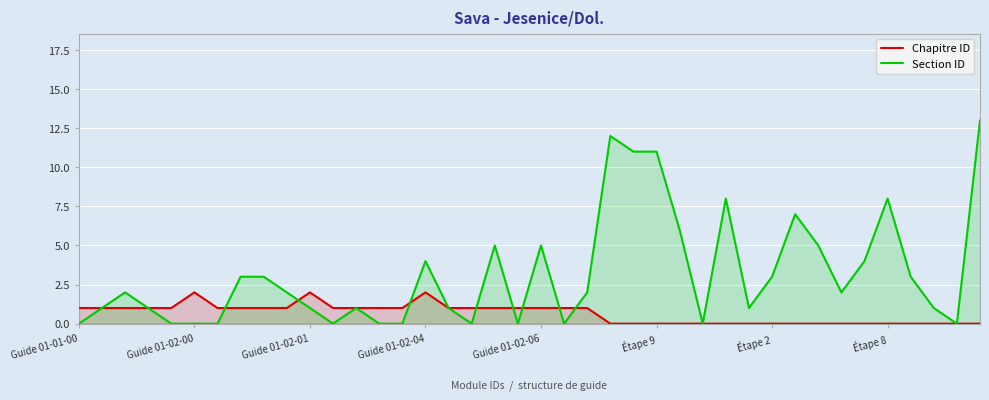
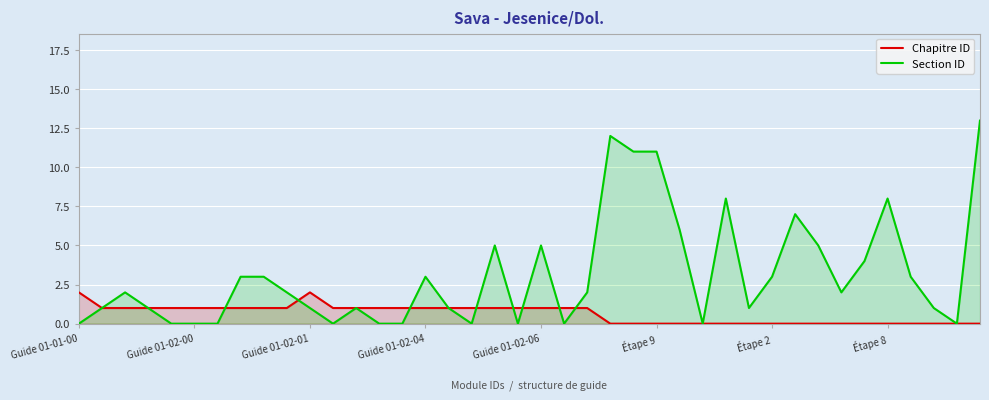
  {
    "Chapitre ID": {
-     "Guide 01-01-00": 1,
-     "Guide 01-02-00": 2,
+     "Guide 01-01-00": 2,
+     "Guide 01-02-00": 1,
      "Guide 01-02-01": 2,
-     "Guide 01-02-04": 2,
+     "Guide 01-02-04": 1,
      "Guide 01-02-06": 1,
      "Étape 9": 0,
      "Étape 2": 0,
      "Étape 8": 0
    },
    "Section ID": {
      "Guide 01-01-00": 0,
      "Guide 01-02-00": 0,
      "Guide 01-02-01": 1,
-     "Guide 01-02-04": 4,
+     "Guide 01-02-04": 3,
      "Guide 01-02-06": 5,
      "Étape 9": 11,
      "Étape 2": 3,
      "Étape 8": 8
    }
  }
